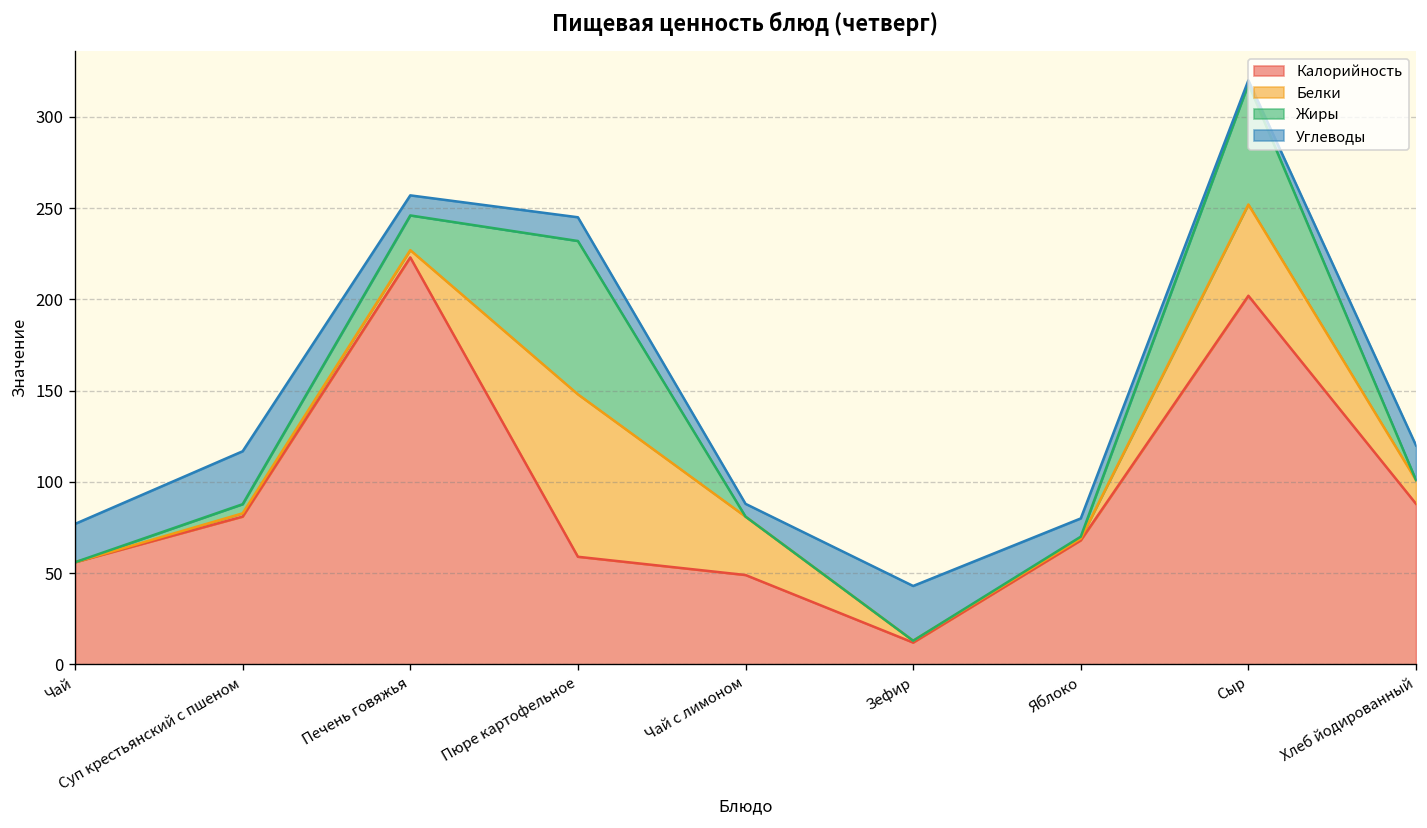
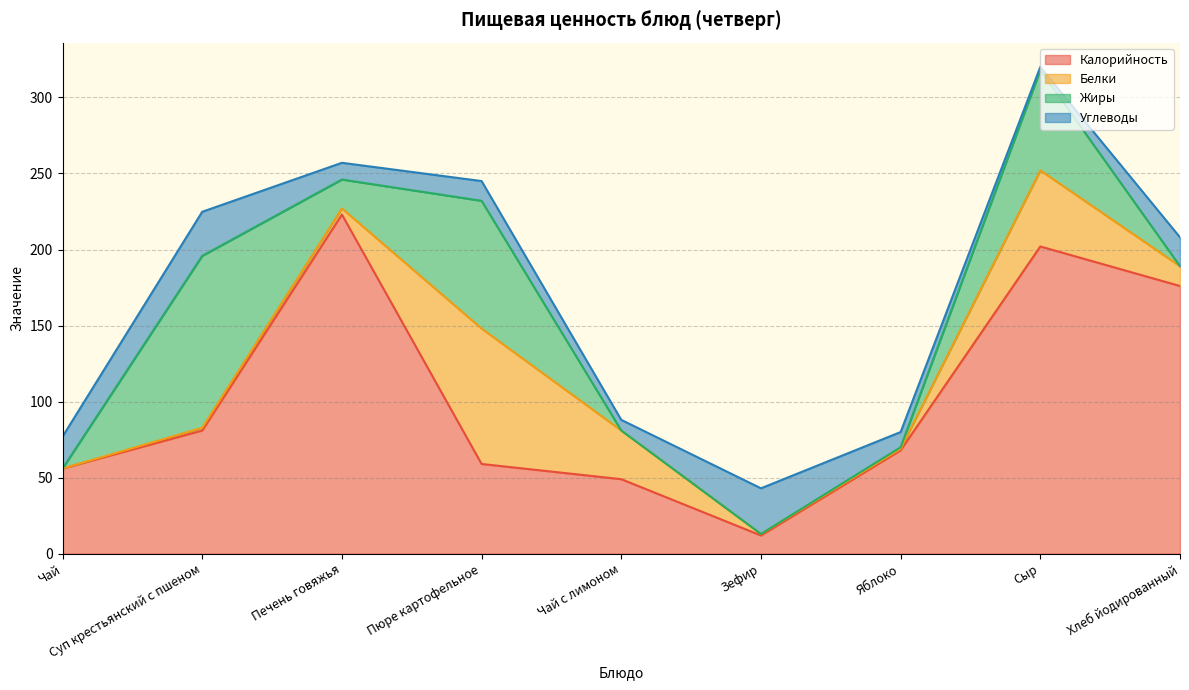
  {
    "Калорийность": {
      "Суп крестьянский с пшеном": 81,
      "Печень говяжья": 223,
      "Пюре картофельное": 59,
      "Чай с лимоном": 49,
      "Сыр": 202,
-     "Хлеб йодированный": 88
+     "Хлеб йодированный": 176
    },
    "Белки": {
      "Суп крестьянский с пшеном": 2,
      "Печень говяжья": 4,
      "Пюре картофельное": 89,
      "Сыр": 50
    },
    "Жиры": {
-     "Суп крестьянский с пшеном": 5,
+     "Суп крестьянский с пшеном": 113,
      "Печень говяжья": 19,
      "Пюре картофельное": 84
    },
    "Углеводы": {
      "Чай": 21,
      "Суп крестьянский с пшеном": 29,
      "Печень говяжья": 11,
      "Пюре картофельное": 13,
      "Чай с лимоном": 7,
      "Зефир": 30,
      "Яблоко": 10,
      "Хлеб йодированный": 19
    }
  }
